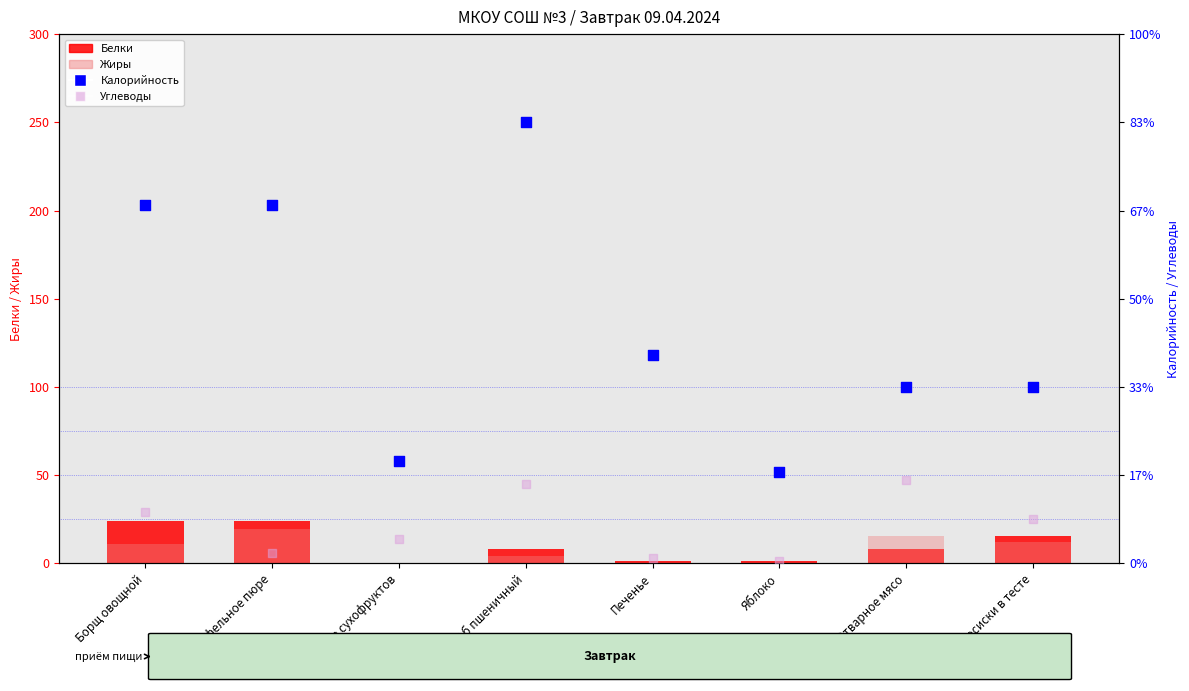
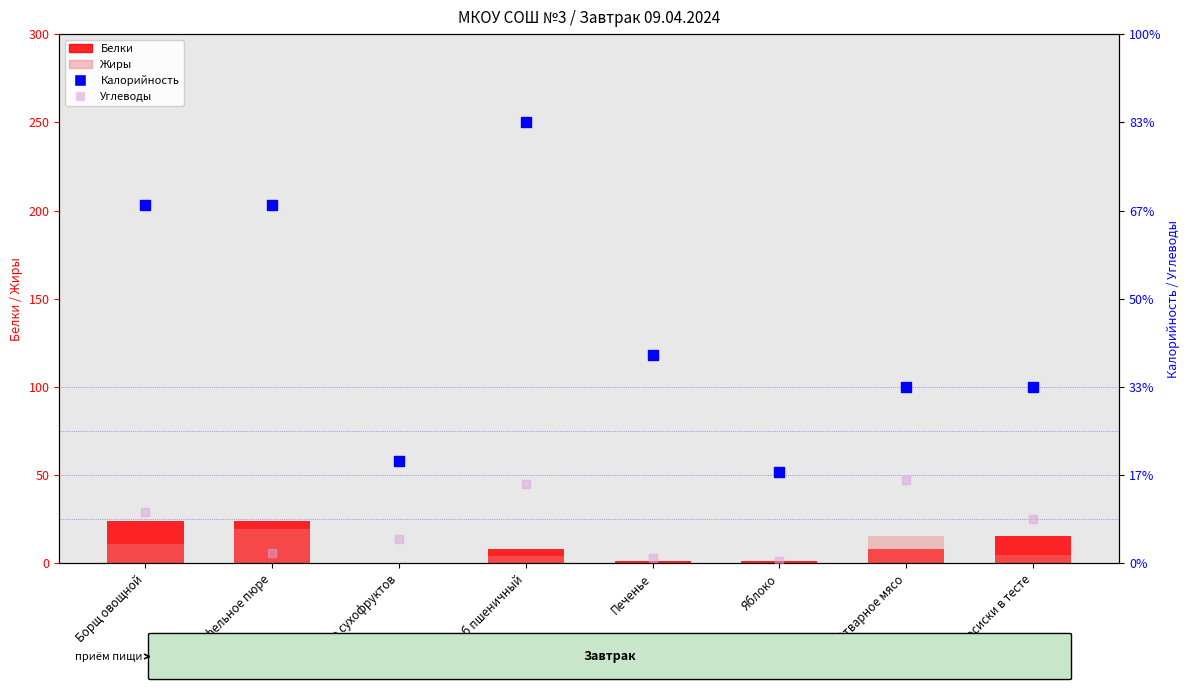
  {
    "Белки": {
      "Борщ овощной": 24,
      "Сосиски в тесте": 16
    },
    "Жиры": {
      "Яблоко": 0,
      "Отварное мясо": 16,
-     "Сосиски в тесте": 12
+     "Сосиски в тесте": 5
    }
  }
